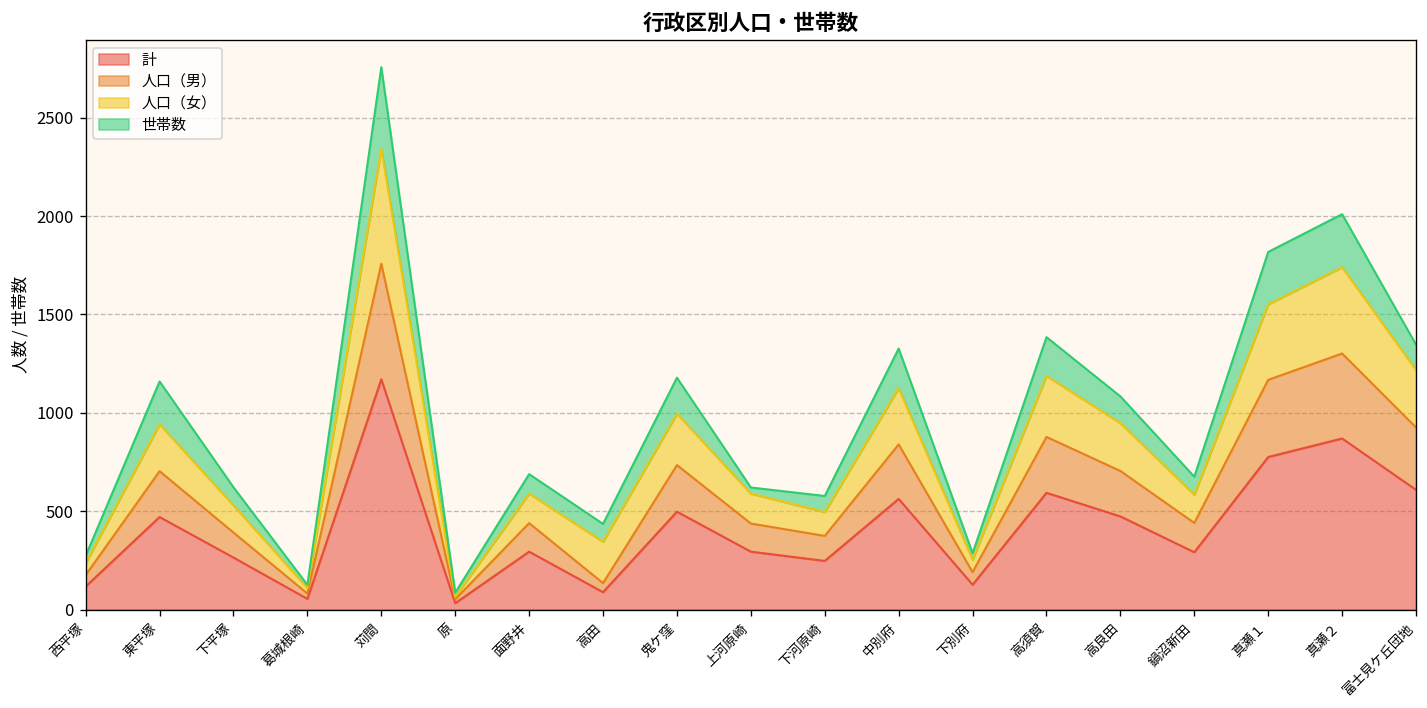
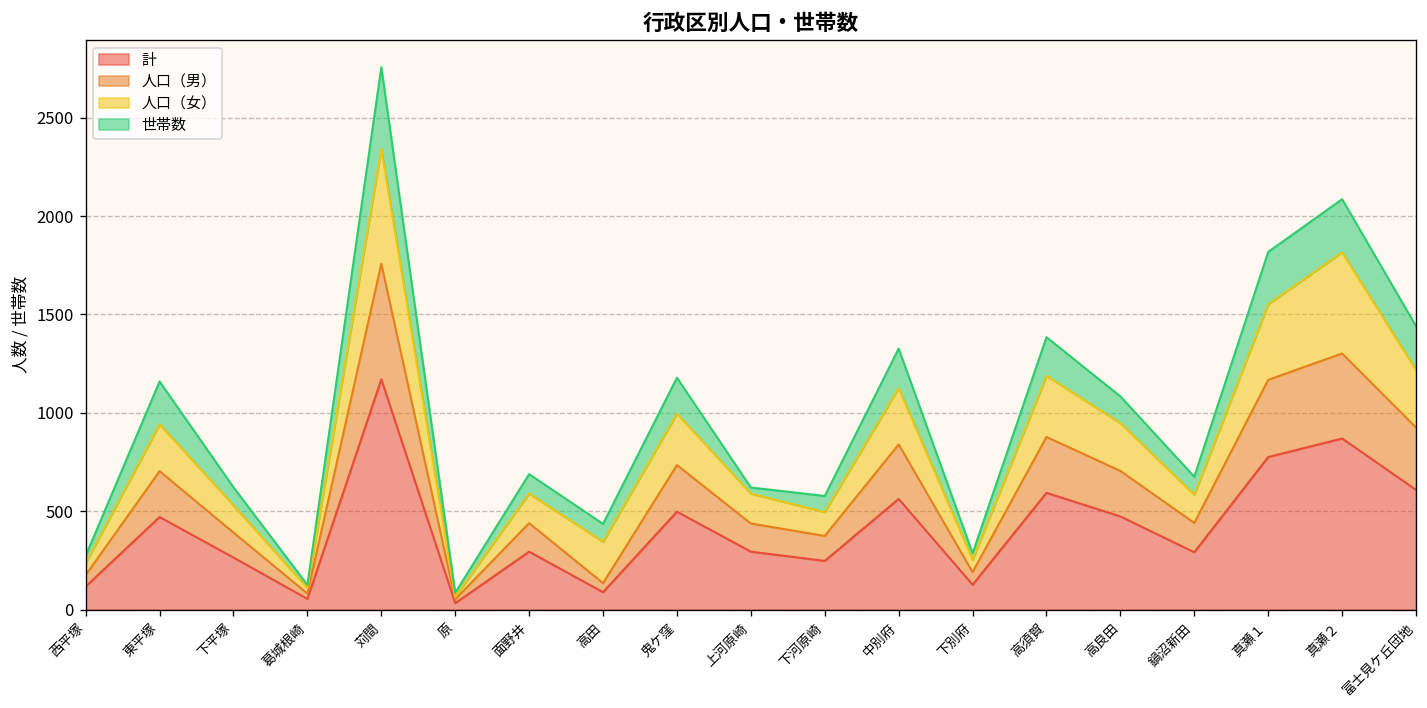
  {
    "人口（女）": {
      "西平塚": 60,
      "東平塚": 240,
      "下平塚": 140,
      "葛城根崎": 30,
      "苅間": 580,
      "面野井": 150,
      "高田": 210,
      "鬼ケ窪": 260,
      "上河原崎": 150,
      "下河原崎": 120,
      "中別府": 290,
      "下別府": 60,
      "高須賀": 310,
      "高良田": 240,
      "鍋沼新田": 140,
      "真瀬１": 380,
-     "真瀬２": 440,
+     "真瀬２": 510,
      "富士見ケ丘団地": 290
    },
    "世帯数": {
      "西平塚": 40,
      "東平塚": 220,
      "下平塚": 90,
      "葛城根崎": 20,
      "苅間": 420,
      "原": 20,
      "面野井": 100,
      "高田": 90,
      "鬼ケ窪": 180,
      "上河原崎": 30,
      "下河原崎": 80,
      "中別府": 200,
      "下別府": 30,
      "高須賀": 200,
      "高良田": 140,
      "鍋沼新田": 90,
      "真瀬１": 270,
      "真瀬２": 270,
-     "富士見ケ丘団地": 130
+     "富士見ケ丘団地": 220
    }
  }
